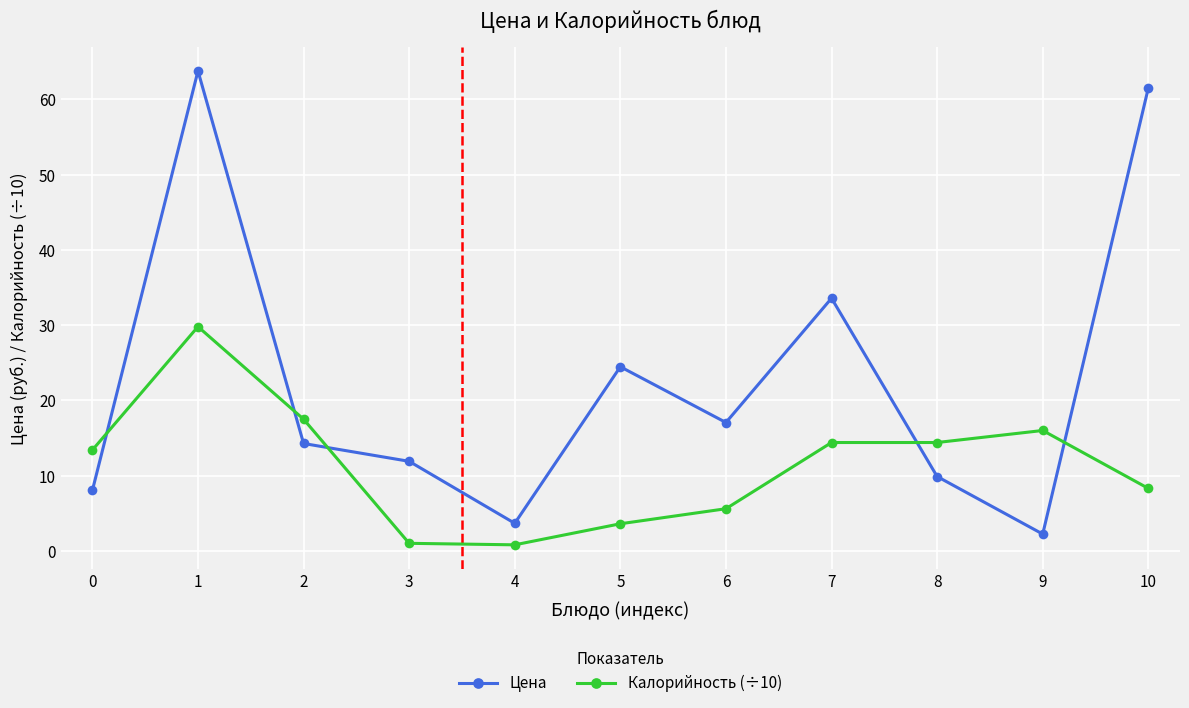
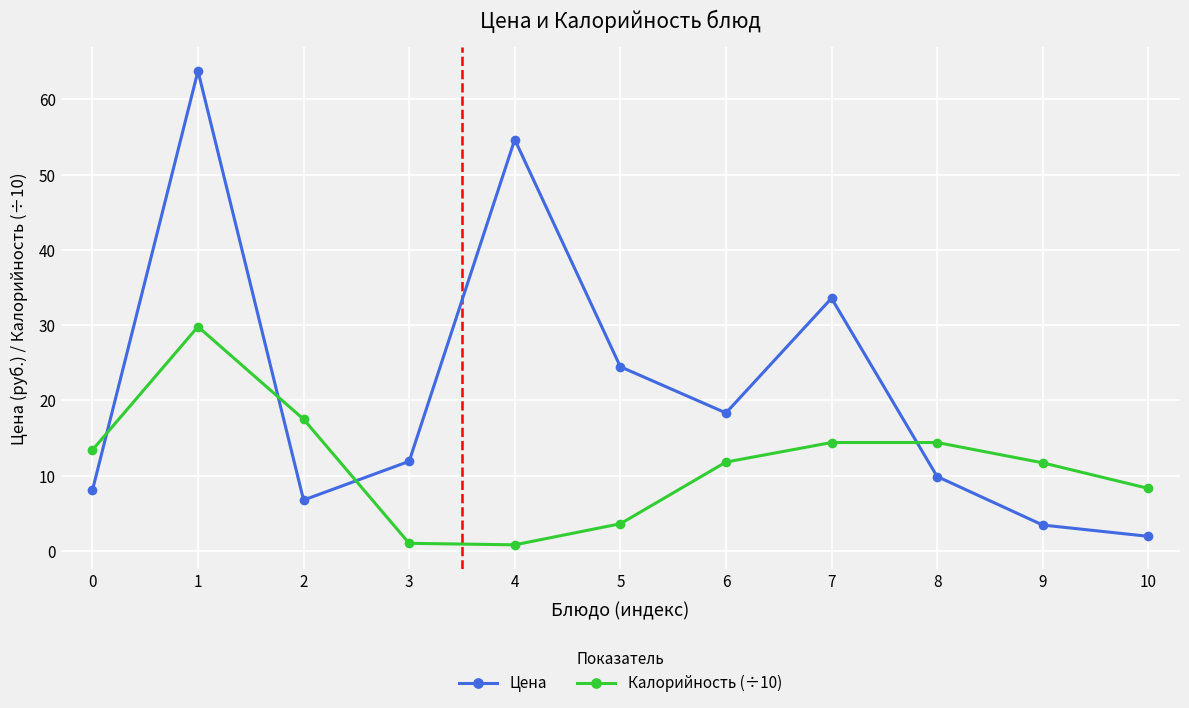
  {
    "Цена": {
      "0": 8,
      "1": 64,
-     "2": 14,
+     "2": 7,
      "3": 12,
-     "4": 4,
+     "4": 55,
      "5": 24,
-     "6": 17,
+     "6": 18,
      "7": 34,
      "8": 10,
-     "9": 2,
-     "10": 62
+     "9": 3,
+     "10": 2
    },
    "Калорийность (÷10)": {
      "0": 13,
      "1": 30,
      "2": 18,
      "3": 1,
      "4": 1,
      "5": 4,
-     "6": 6,
+     "6": 12,
      "7": 14,
      "8": 14,
-     "9": 16,
+     "9": 12,
      "10": 8
    }
  }
